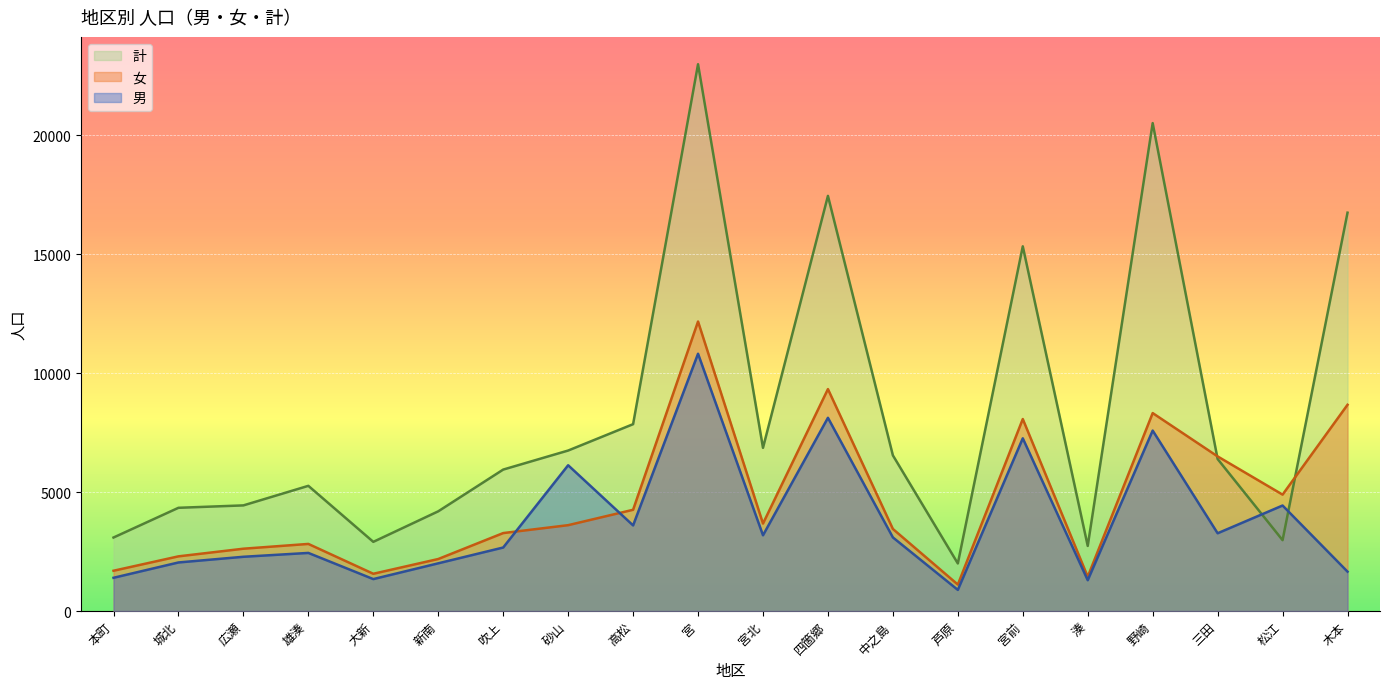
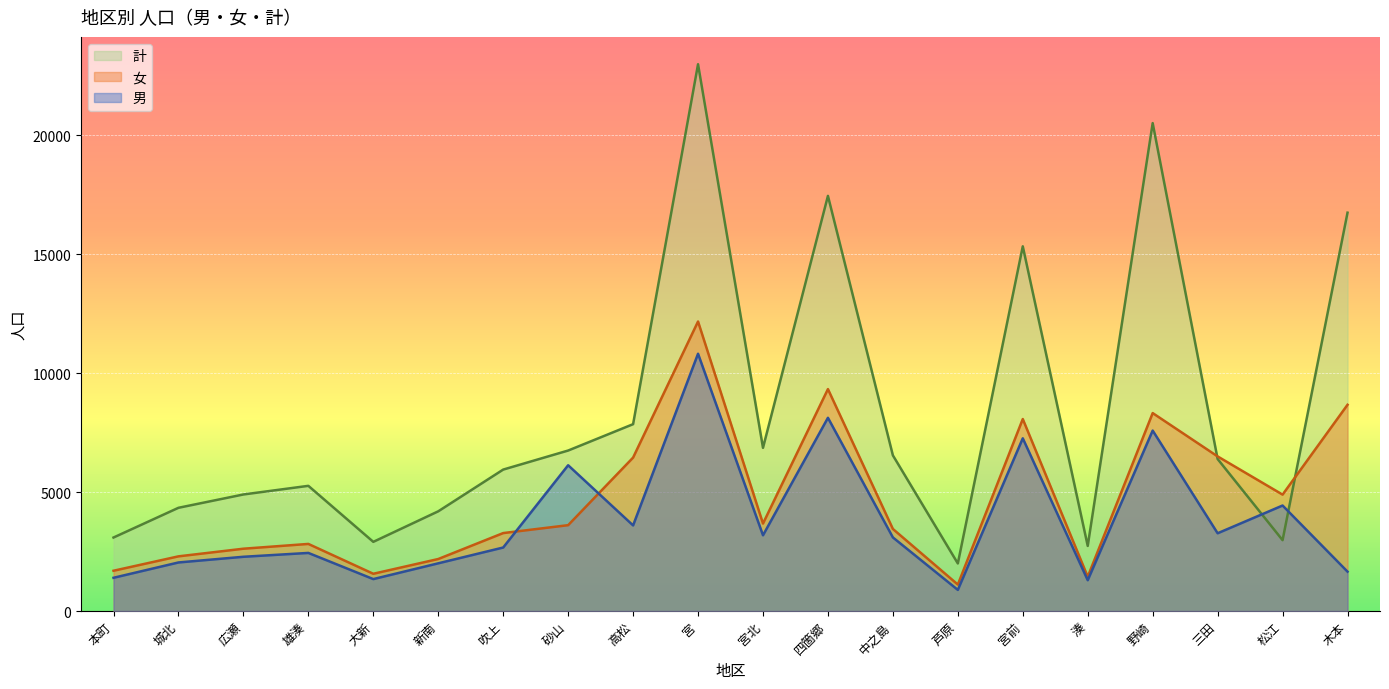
  {
    "計": {
      "本町": 3100,
      "城北": 4300,
-     "広瀬": 4400,
+     "広瀬": 4900,
      "雄湊": 5300,
      "大新": 2900,
      "新南": 4200,
      "吹上": 5900,
      "砂山": 6700,
      "高松": 7900,
      "宮": 23000,
      "宮北": 6900,
      "四箇郷": 17400,
      "中之島": 6500,
      "芦原": 2000,
      "宮前": 15300,
      "湊": 2700,
      "野崎": 20500,
      "三田": 6400,
      "松江": 3000,
      "木本": 16700
    },
    "女": {
      "本町": 1700,
      "城北": 2300,
      "広瀬": 2600,
      "雄湊": 2800,
      "大新": 1600,
      "新南": 2200,
      "吹上": 3300,
      "砂山": 3600,
-     "高松": 4300,
+     "高松": 6400,
      "宮": 12200,
      "宮北": 3700,
      "四箇郷": 9300,
      "中之島": 3400,
      "芦原": 1100,
      "宮前": 8100,
      "湊": 1400,
      "野崎": 8300,
      "三田": 6500,
      "松江": 4900,
      "木本": 8700
    },
    "男": {
      "本町": 1400,
      "城北": 2000,
      "広瀬": 2300,
      "雄湊": 2400,
      "大新": 1300,
      "新南": 2000,
      "吹上": 2700,
      "砂山": 6100,
      "高松": 3600,
      "宮": 10800,
      "宮北": 3200,
      "四箇郷": 8100,
      "中之島": 3100,
      "芦原": 900,
      "宮前": 7300,
      "湊": 1300,
      "野崎": 7600,
      "三田": 3300,
      "松江": 4400,
      "木本": 1700
    }
  }
